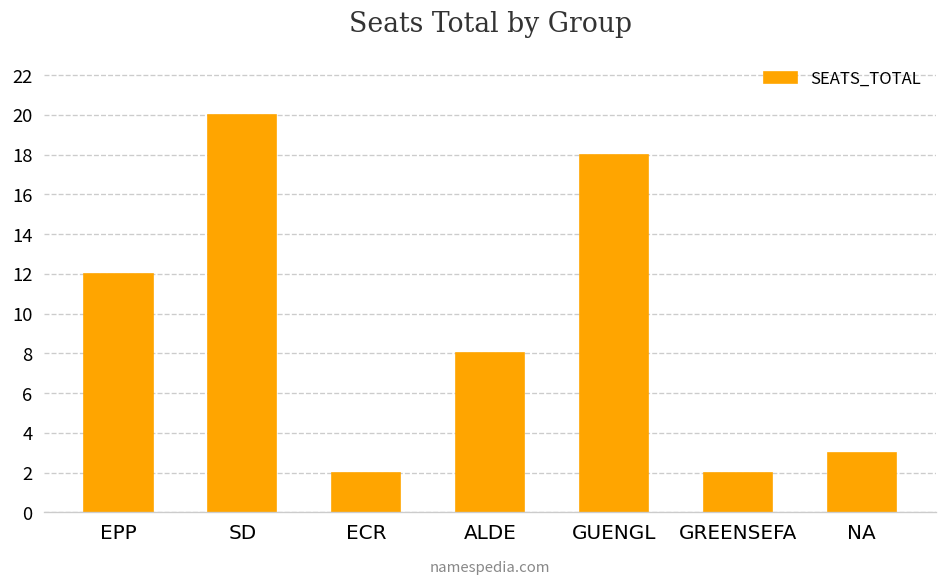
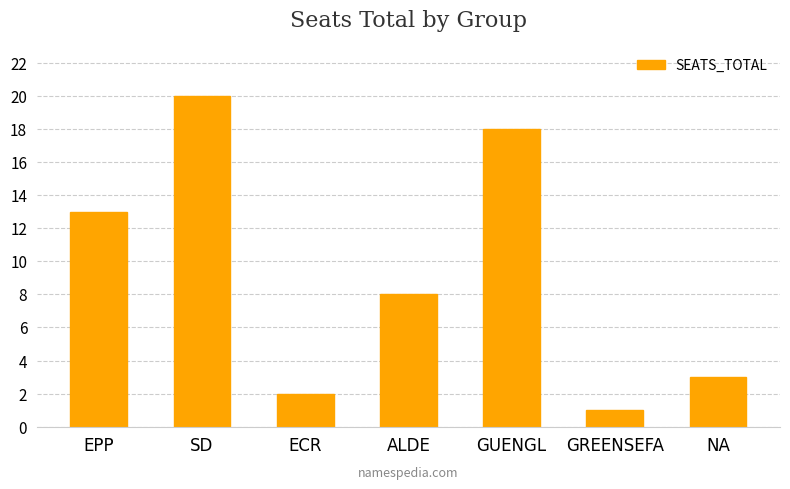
  {
-   "EPP": 12,
+   "EPP": 13,
    "SD": 20,
    "ECR": 2,
    "ALDE": 8,
    "GUENGL": 18,
-   "GREENSEFA": 2,
+   "GREENSEFA": 1,
    "NA": 3
  }
